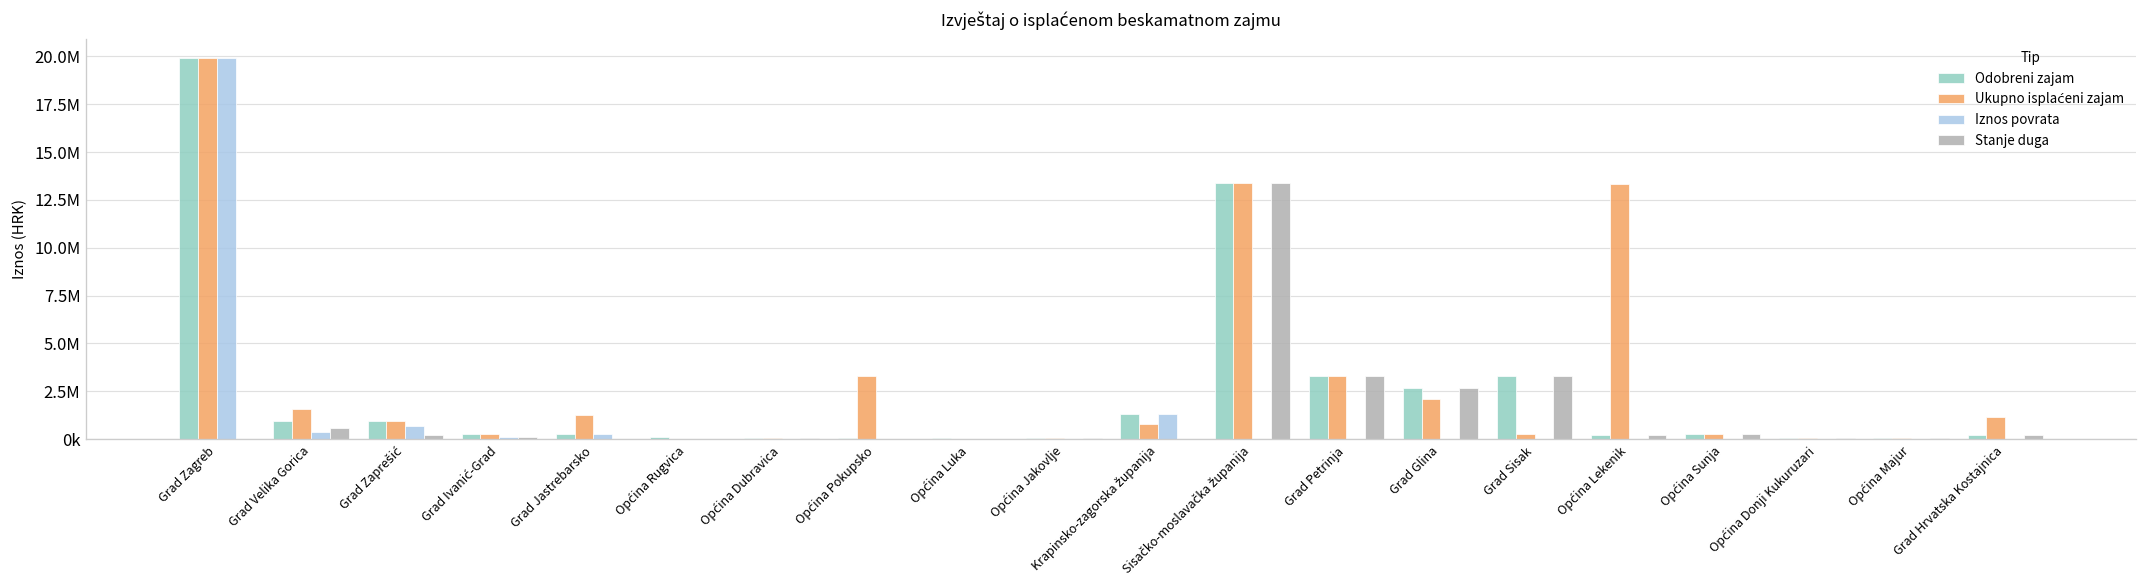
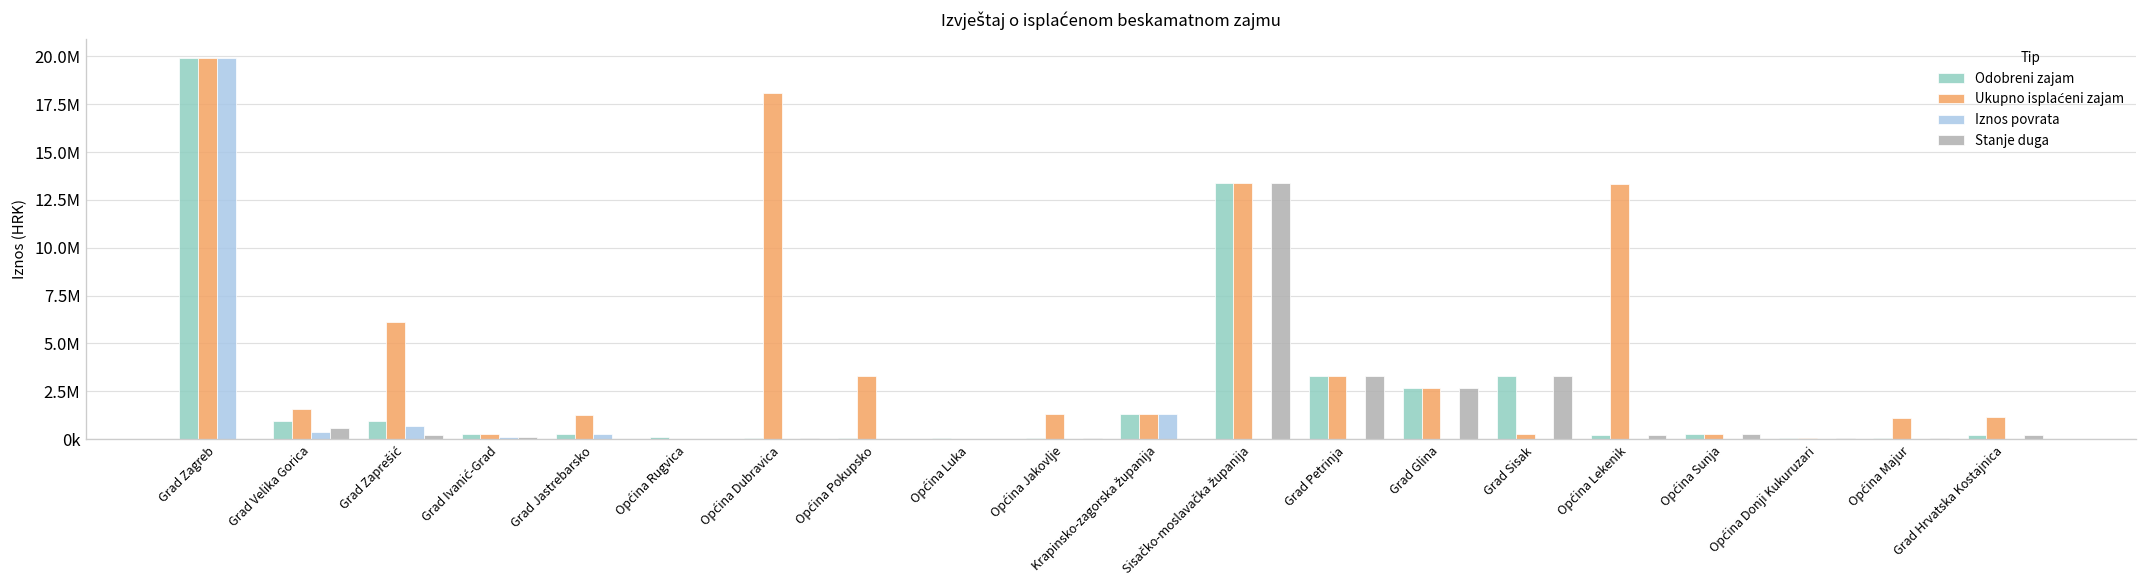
  {
    "Ukupno isplaćeni zajam": {
      "Grad Zagreb": 19900000,
      "Grad Velika Gorica": 1600000,
-     "Grad Zaprešić": 900000,
+     "Grad Zaprešić": 6100000,
      "Grad Ivanić-Grad": 300000,
      "Grad Jastrebarsko": 1200000,
      "Općina Rugvica": 0,
-     "Općina Dubravica": 0,
+     "Općina Dubravica": 18100000,
      "Općina Pokupsko": 3300000,
      "Općina Luka": 0,
-     "Općina Jakovlje": 0,
-     "Krapinsko-zagorska županija": 800000,
+     "Općina Jakovlje": 1300000,
+     "Krapinsko-zagorska županija": 1300000,
      "Sisačko-moslavačka županija": 13400000,
      "Grad Petrinja": 3300000,
-     "Grad Glina": 2100000,
+     "Grad Glina": 2700000,
      "Grad Sisak": 300000,
      "Općina Lekenik": 13300000,
      "Općina Sunja": 300000,
-     "Općina Majur": 100000,
+     "Općina Majur": 1100000,
      "Grad Hrvatska Kostajnica": 1200000
    }
  }
